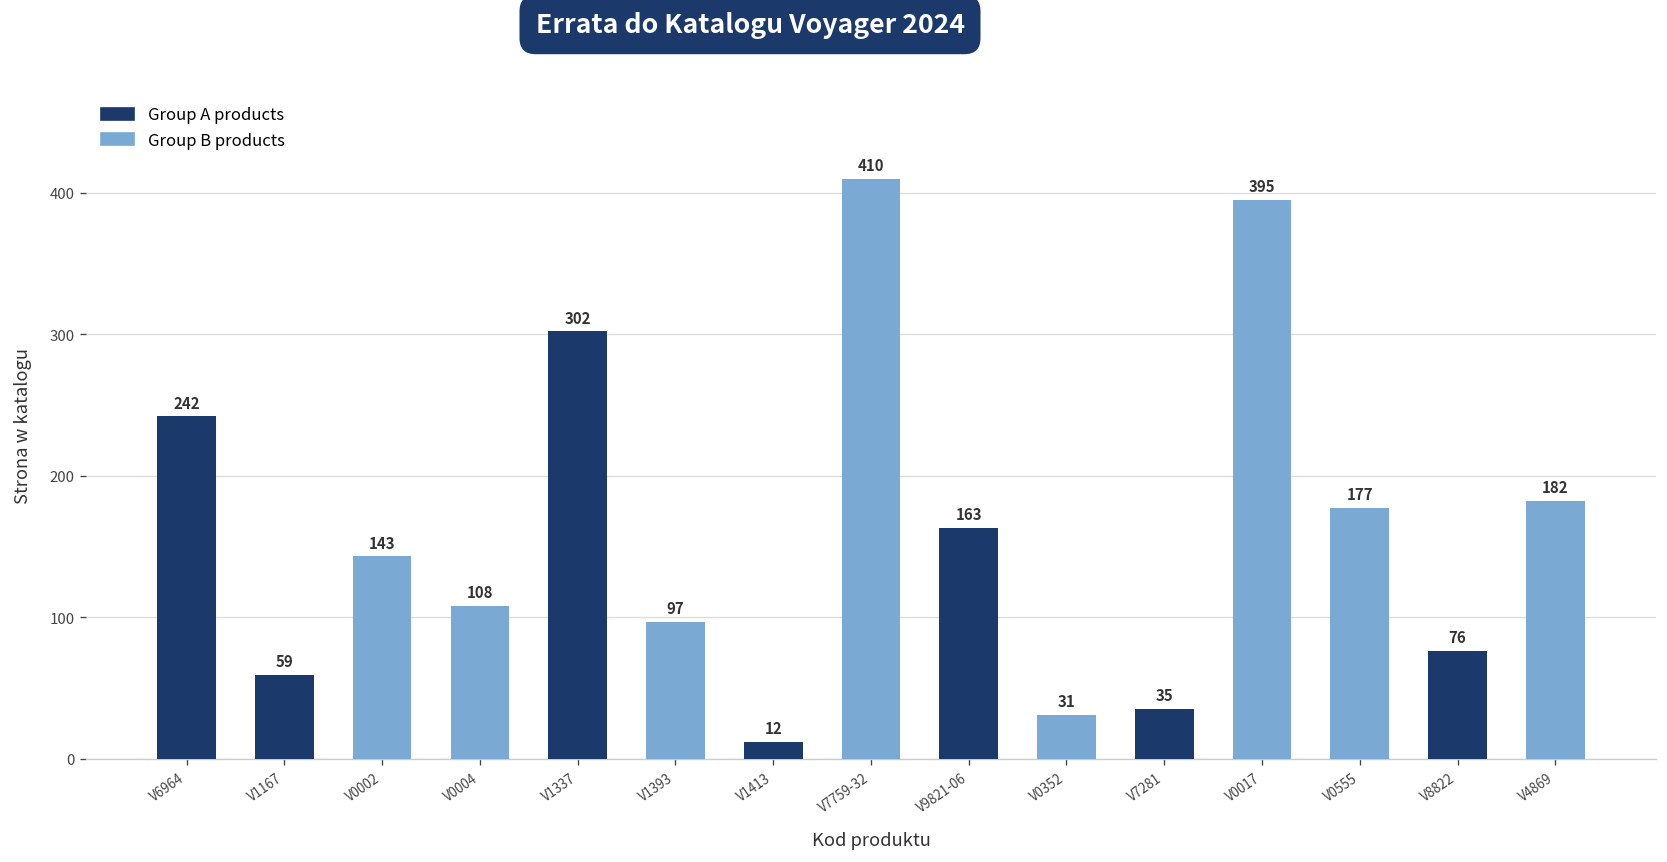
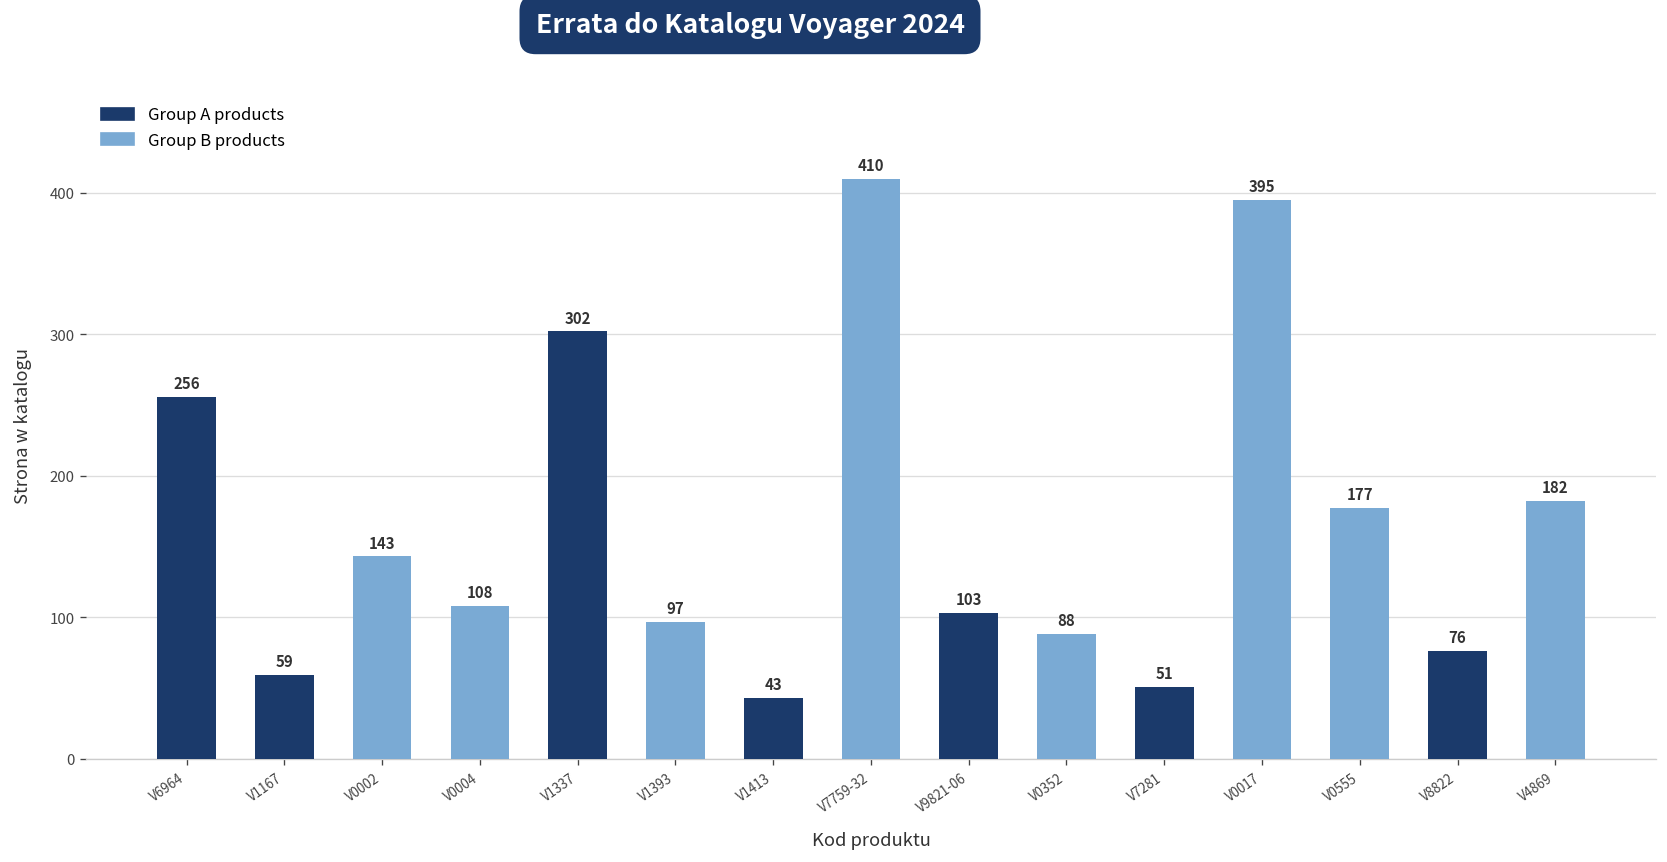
  {
-   "V6964": 242,
+   "V6964": 256,
    "V1167": 59,
    "V0002": 143,
    "V0004": 108,
    "V1337": 302,
    "V1393": 97,
-   "V1413": 12,
+   "V1413": 43,
    "V7759-32": 410,
-   "V9821-06": 163,
-   "V0352": 31,
-   "V7281": 35,
+   "V9821-06": 103,
+   "V0352": 88,
+   "V7281": 51,
    "V0017": 395,
    "V0555": 177,
    "V8822": 76,
    "V4869": 182
  }
